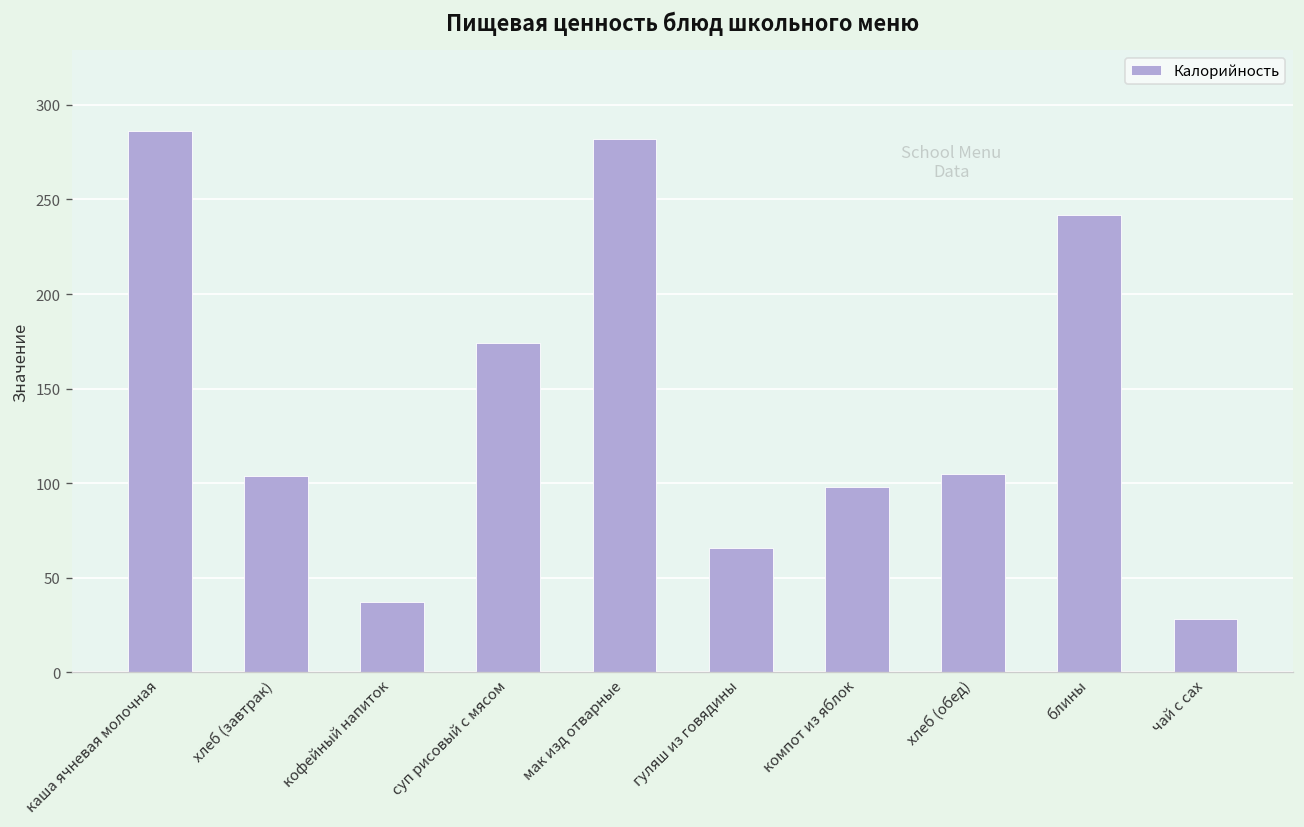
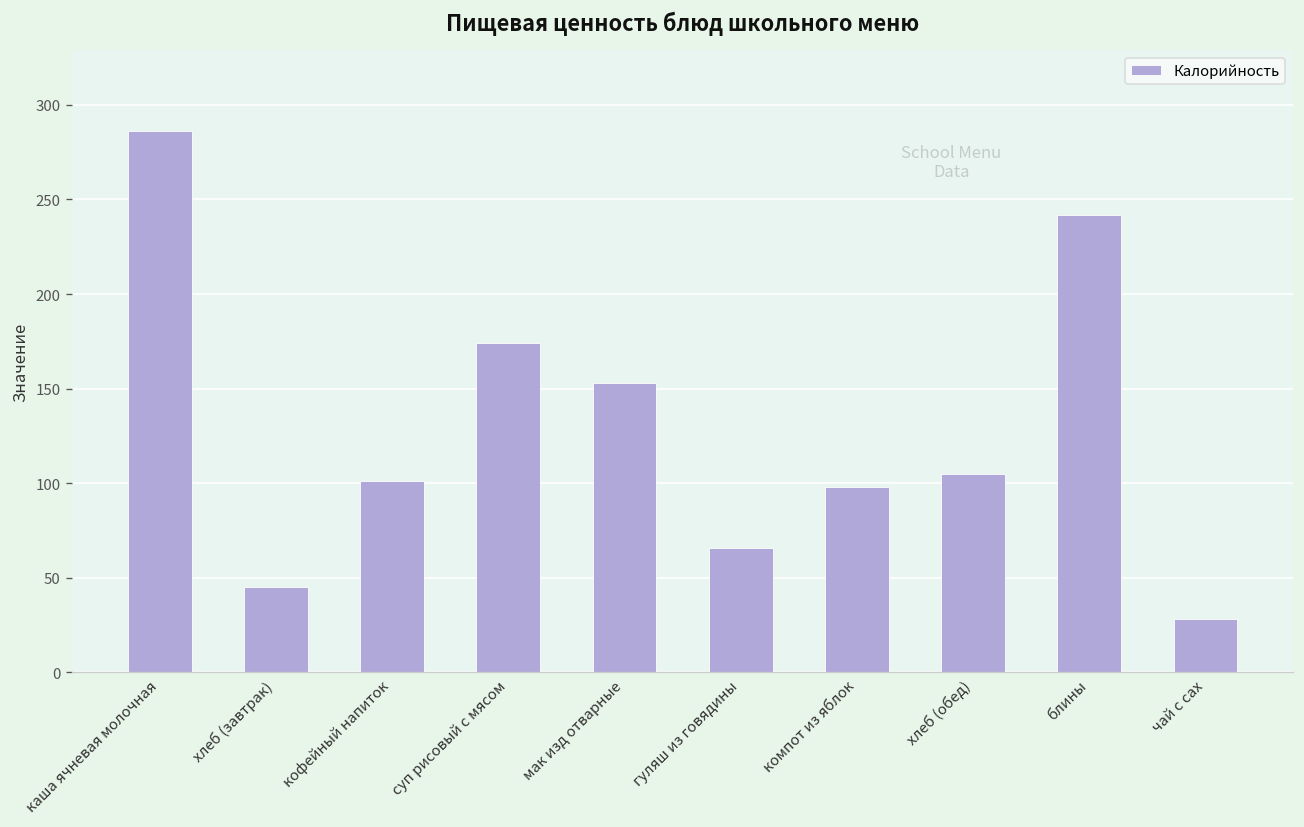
  {
    "каша ячневая молочная": 286,
-   "хлеб (завтрак)": 104,
-   "кофейный напиток": 37,
+   "хлеб (завтрак)": 45,
+   "кофейный напиток": 101,
    "суп рисовый с мясом": 174,
-   "мак изд отварные": 282,
+   "мак изд отварные": 153,
    "гуляш из говядины": 66,
    "компот из яблок": 98,
    "хлеб (обед)": 105,
    "блины": 242,
    "чай с сах": 28
  }
